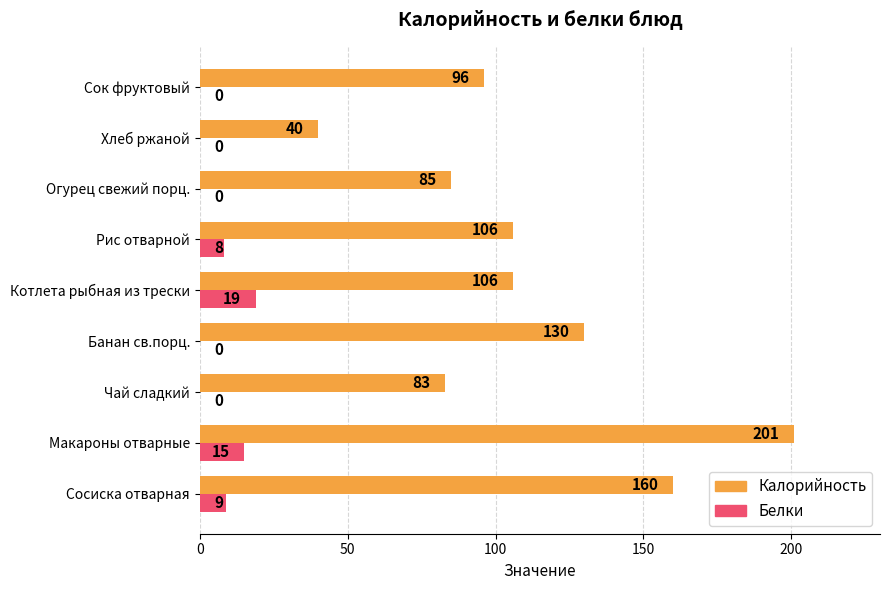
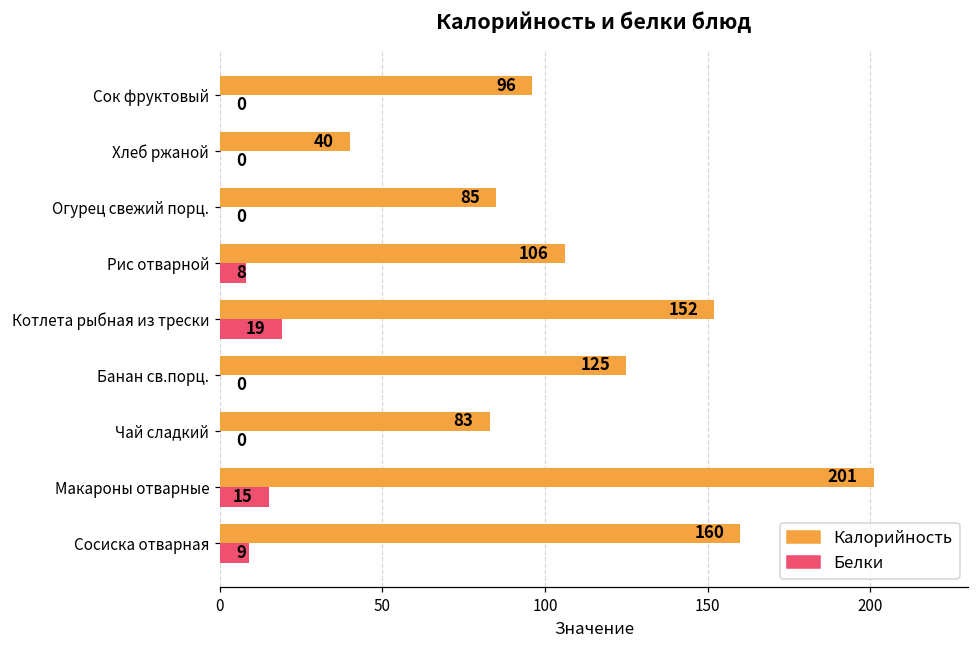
  {
    "Калорийность": {
      "Сок фруктовый": 96,
      "Хлеб ржаной": 40,
      "Огурец свежий порц.": 85,
      "Рис отварной": 106,
-     "Котлета рыбная из трески": 106,
-     "Банан св.порц.": 130,
+     "Котлета рыбная из трески": 152,
+     "Банан св.порц.": 125,
      "Чай сладкий": 83,
      "Макароны отварные": 201,
      "Сосиска отварная": 160
    },
    "Белки": {
      "Сок фруктовый": 0,
      "Хлеб ржаной": 0,
      "Огурец свежий порц.": 0,
      "Рис отварной": 8,
      "Котлета рыбная из трески": 19,
      "Банан св.порц.": 0,
      "Чай сладкий": 0,
      "Макароны отварные": 15,
      "Сосиска отварная": 9
    }
  }
